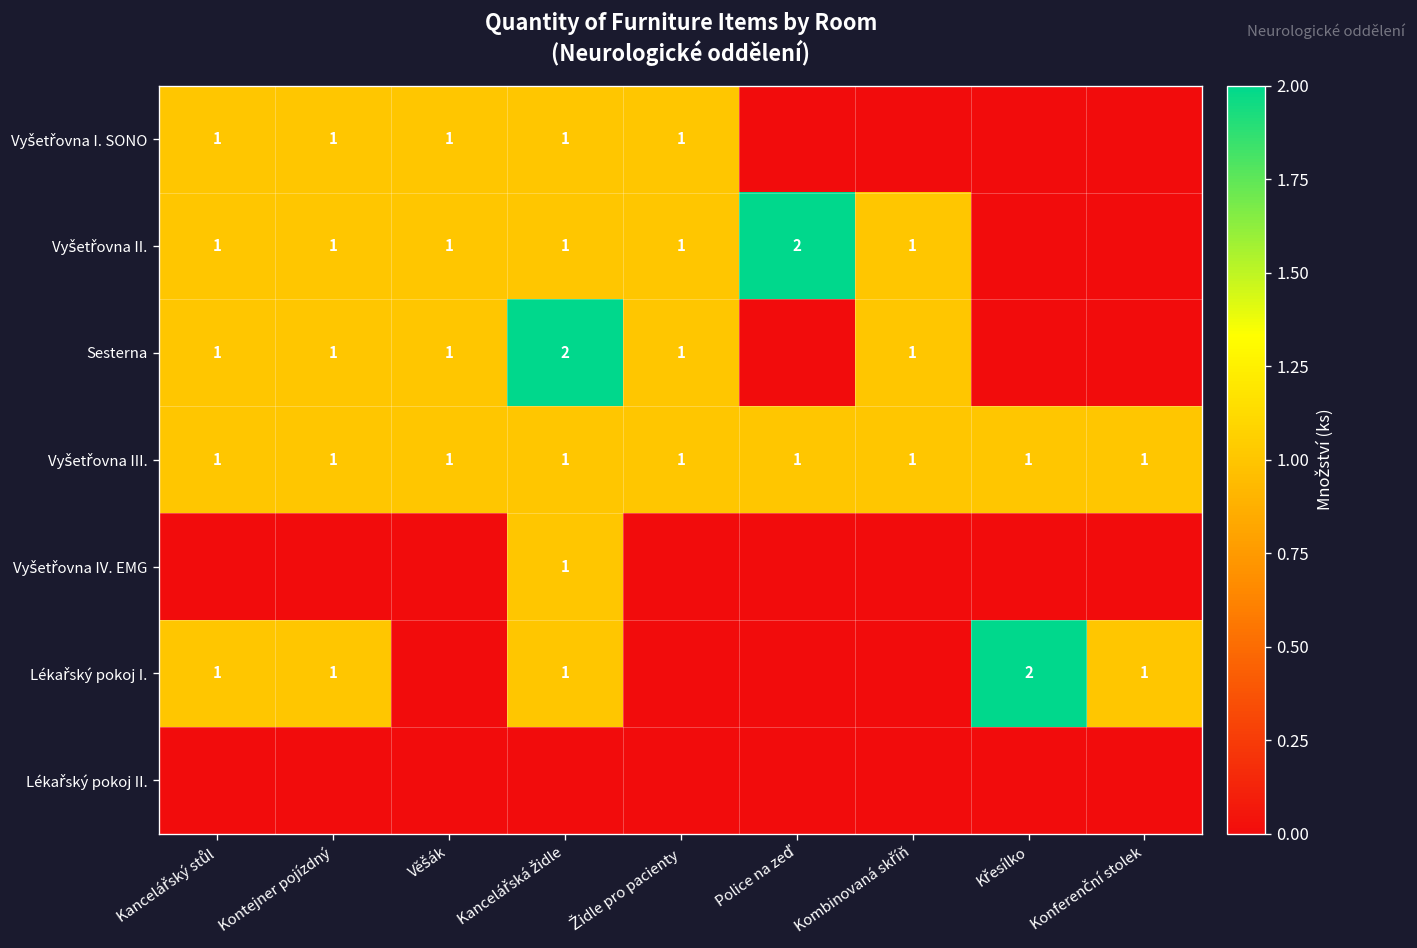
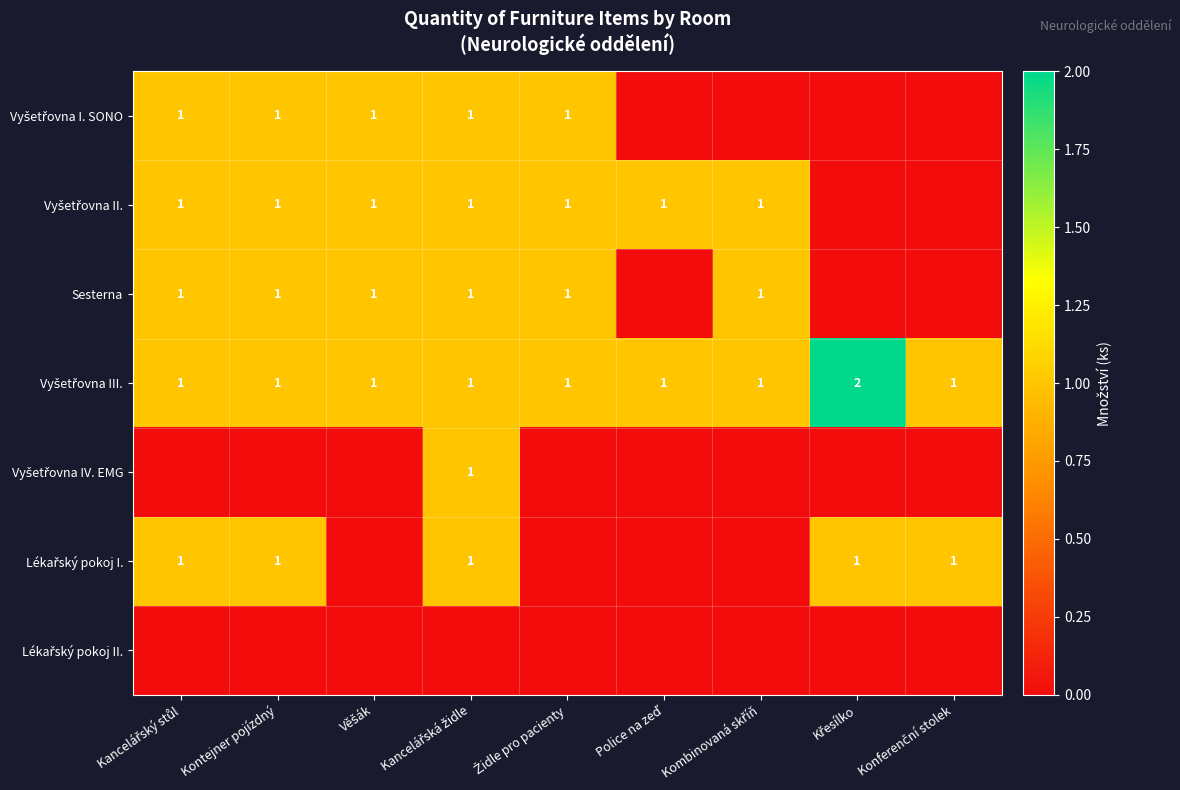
  {
    "Vyšetřovna I. SONO": {
      "Kancelářský stůl": 1,
      "Kontejner pojízdný": 1,
      "Věšák": 1,
      "Kancelářská židle": 1,
      "Židle pro pacienty": 1
    },
    "Vyšetřovna II.": {
      "Kancelářský stůl": 1,
      "Kontejner pojízdný": 1,
      "Věšák": 1,
      "Kancelářská židle": 1,
      "Židle pro pacienty": 1,
-     "Police na zeď": 2,
+     "Police na zeď": 1,
      "Kombinovaná skříň": 1
    },
    "Sesterna": {
      "Kancelářský stůl": 1,
      "Kontejner pojízdný": 1,
      "Věšák": 1,
-     "Kancelářská židle": 2,
+     "Kancelářská židle": 1,
      "Židle pro pacienty": 1,
      "Kombinovaná skříň": 1
    },
    "Vyšetřovna III.": {
      "Kancelářský stůl": 1,
      "Kontejner pojízdný": 1,
      "Věšák": 1,
      "Kancelářská židle": 1,
      "Židle pro pacienty": 1,
      "Police na zeď": 1,
      "Kombinovaná skříň": 1,
-     "Křesílko": 1,
+     "Křesílko": 2,
      "Konferenční stolek": 1
    },
    "Vyšetřovna IV. EMG": {
      "Kancelářská židle": 1
    },
    "Lékařský pokoj I.": {
      "Kancelářský stůl": 1,
      "Kontejner pojízdný": 1,
      "Kancelářská židle": 1,
-     "Křesílko": 2,
+     "Křesílko": 1,
      "Konferenční stolek": 1
    }
  }
